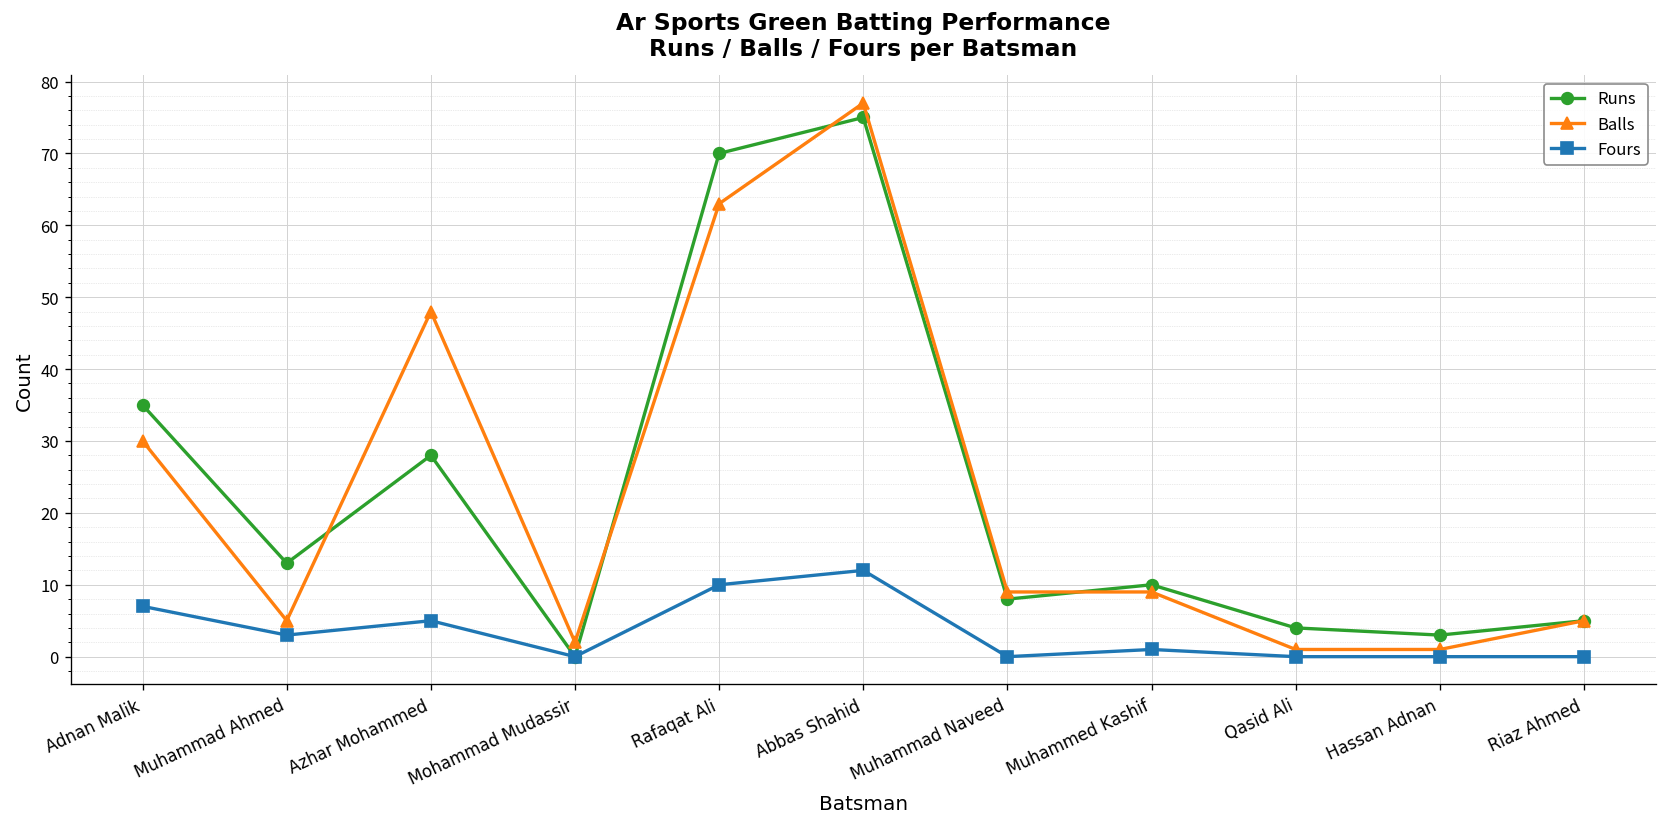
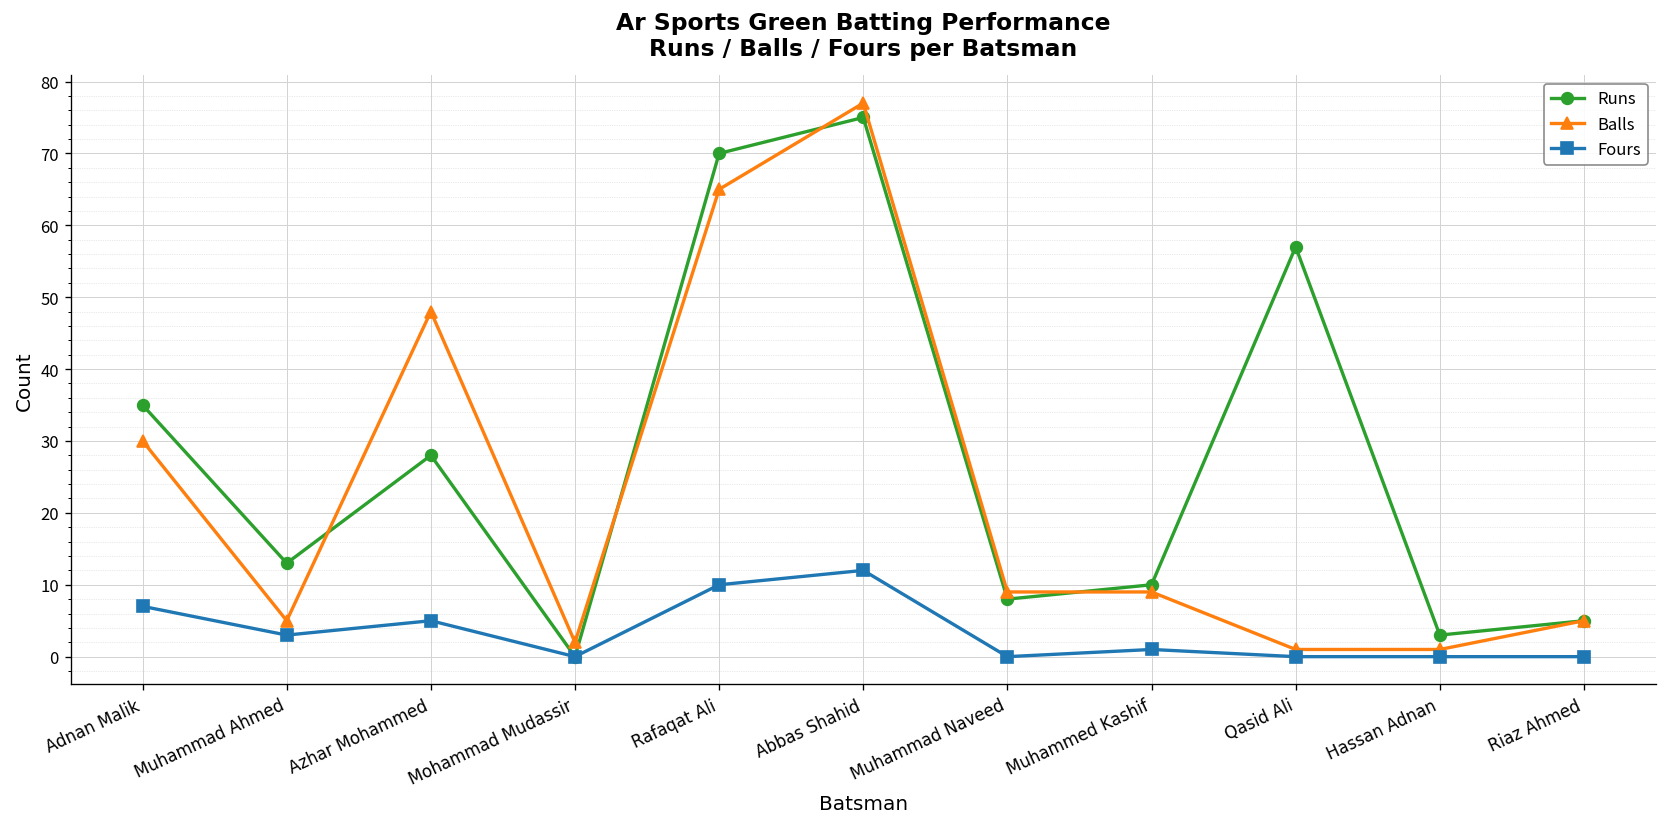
  {
    "Runs": {
      "Adnan Malik": 35,
      "Muhammad Ahmed": 13,
      "Azhar Mohammed": 28,
      "Rafaqat Ali": 70,
      "Abbas Shahid": 75,
      "Muhammad Naveed": 8,
      "Muhammed Kashif": 10,
-     "Qasid Ali": 4,
+     "Qasid Ali": 57,
      "Hassan Adnan": 3
    },
    "Balls": {
      "Adnan Malik": 30,
      "Muhammad Ahmed": 5,
      "Azhar Mohammed": 48,
      "Mohammad Mudassir": 2,
-     "Rafaqat Ali": 63,
+     "Rafaqat Ali": 65,
      "Abbas Shahid": 77,
      "Muhammad Naveed": 9,
      "Muhammed Kashif": 9,
      "Qasid Ali": 1,
      "Hassan Adnan": 1
    },
    "Fours": {
      "Adnan Malik": 7,
      "Muhammad Ahmed": 3,
      "Azhar Mohammed": 5,
      "Rafaqat Ali": 10,
      "Abbas Shahid": 12,
      "Muhammad Naveed": 0,
      "Muhammed Kashif": 1,
      "Qasid Ali": 0,
      "Hassan Adnan": 0,
      "Riaz Ahmed": 0
    }
  }
